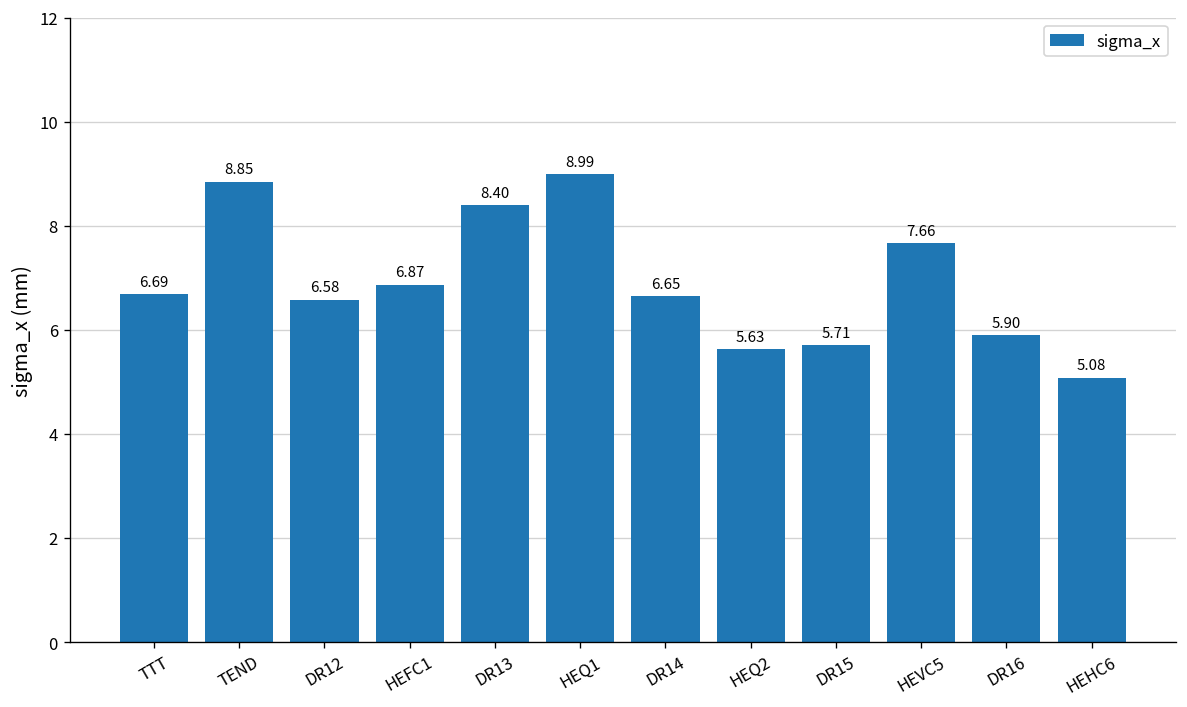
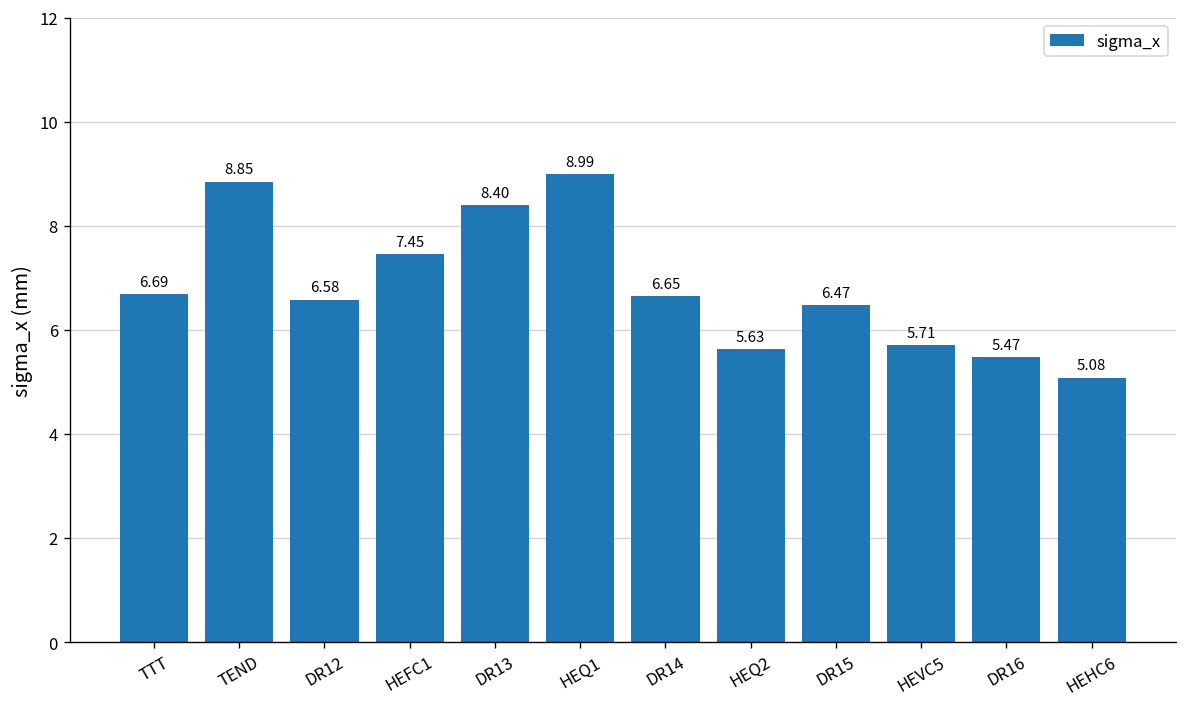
  {
    "TTT": 6.69,
    "TEND": 8.85,
    "DR12": 6.58,
-   "HEFC1": 6.87,
+   "HEFC1": 7.45,
    "DR13": 8.40,
    "HEQ1": 8.99,
    "DR14": 6.65,
    "HEQ2": 5.63,
-   "DR15": 5.71,
-   "HEVC5": 7.66,
-   "DR16": 5.90,
+   "DR15": 6.47,
+   "HEVC5": 5.71,
+   "DR16": 5.47,
    "HEHC6": 5.08
  }
